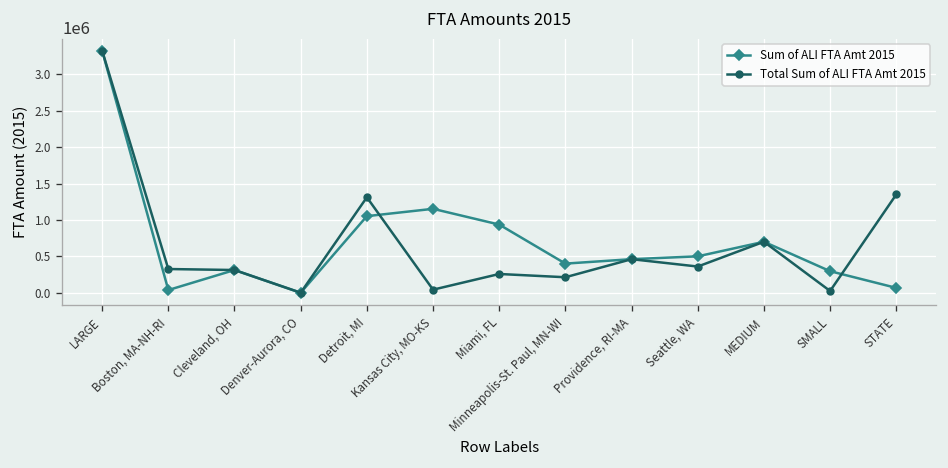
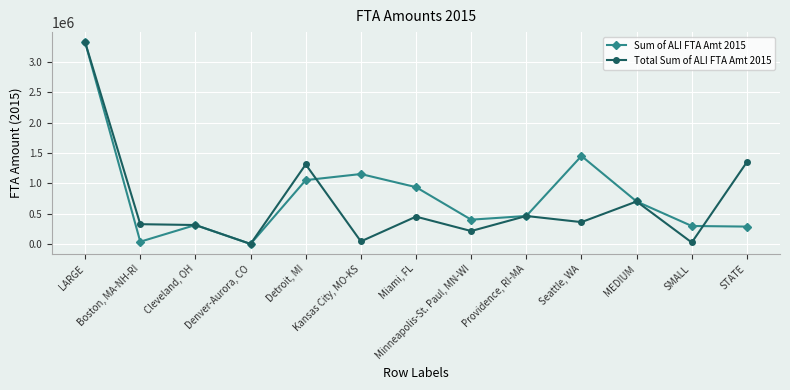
  {
    "Sum of ALI FTA Amt 2015": {
      "Boston, MA-NH-RI": 0,
      "Detroit, MI": 1100000,
      "Kansas City, MO-KS": 1200000,
      "Miami, FL": 900000,
      "Minneapolis-St. Paul, MN-WI": 400000,
-     "Seattle, WA": 500000,
+     "Seattle, WA": 1400000,
      "SMALL": 300000,
-     "STATE": 100000
+     "STATE": 300000
    },
    "Total Sum of ALI FTA Amt 2015": {
      "Boston, MA-NH-RI": 300000,
      "Detroit, MI": 1300000,
      "Kansas City, MO-KS": 0,
-     "Miami, FL": 300000,
+     "Miami, FL": 500000,
      "Minneapolis-St. Paul, MN-WI": 200000,
      "Seattle, WA": 400000,
      "SMALL": 0,
      "STATE": 1300000
    }
  }
